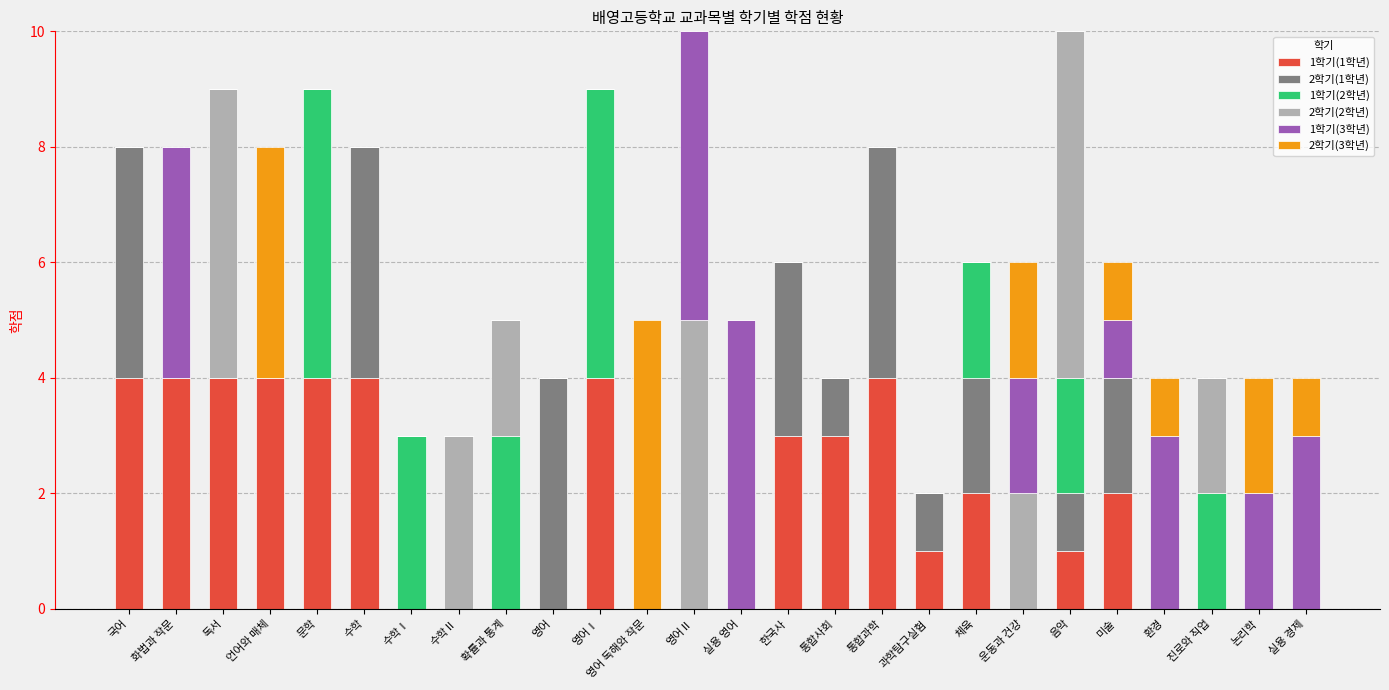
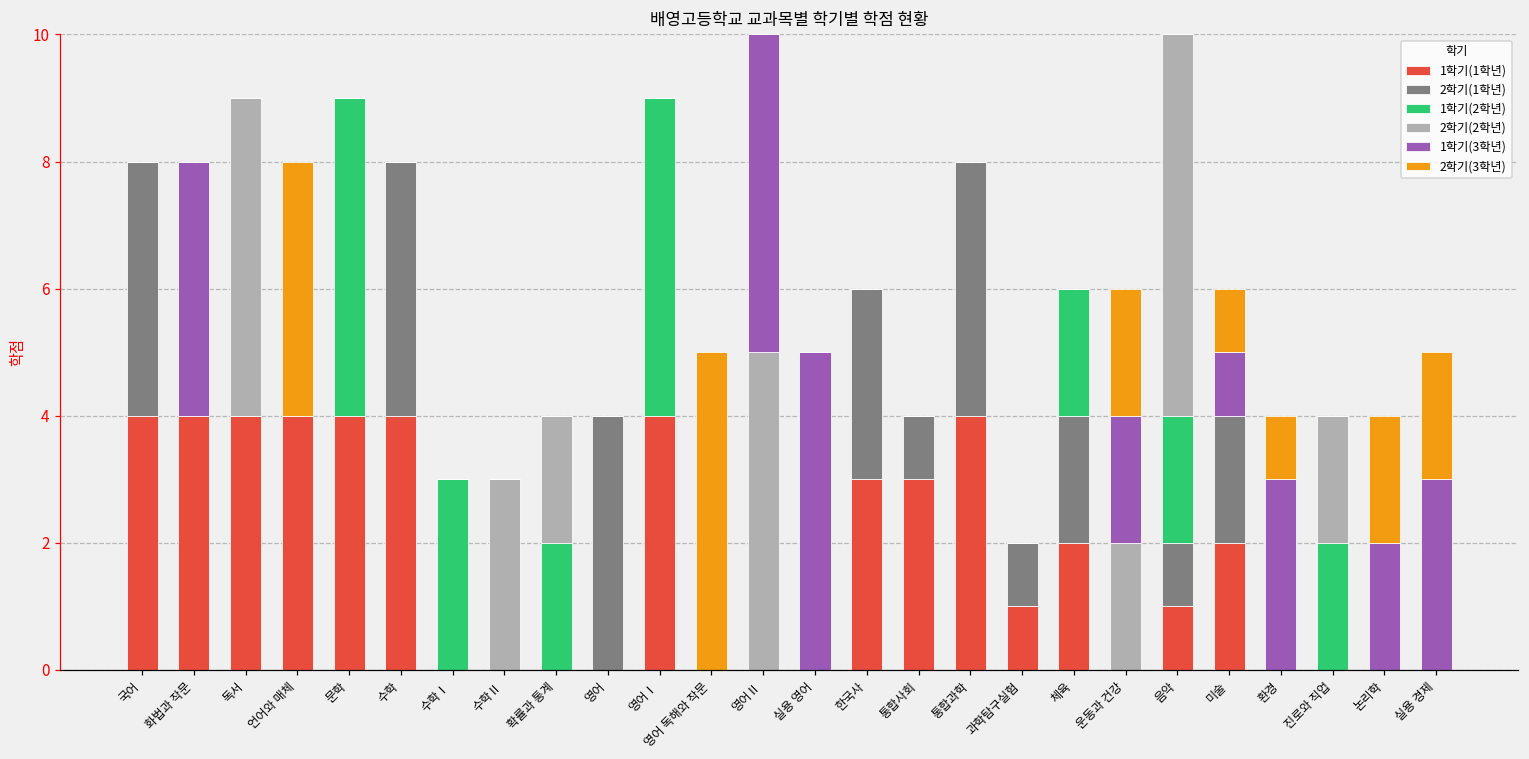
  {
    "1학기(1학년)": {
      "국어": 4,
      "화법과 작문": 4,
      "독서": 4,
      "언어와 매체": 4,
      "문학": 4,
      "수학": 4,
      "수학Ⅰ": 0,
      "수학Ⅱ": 0,
      "확률과 통계": 0,
      "영어": 0,
      "영어Ⅰ": 4,
      "영어 독해와 작문": 0,
      "영어Ⅱ": 0,
      "실용 영어": 0,
      "한국사": 3,
      "통합사회": 3,
      "통합과학": 4,
      "과학탐구실험": 1,
      "체육": 2,
      "운동과 건강": 0,
      "음악": 1,
      "미술": 2,
      "환경": 0,
      "진로와 직업": 0,
      "논리학": 0,
      "실용 경제": 0
    },
    "2학기(1학년)": {
      "국어": 4,
      "화법과 작문": 0,
      "독서": 0,
      "언어와 매체": 0,
      "문학": 0,
      "수학": 4,
      "수학Ⅰ": 0,
      "수학Ⅱ": 0,
      "확률과 통계": 0,
      "영어": 4,
      "영어Ⅰ": 0,
      "영어 독해와 작문": 0,
      "영어Ⅱ": 0,
      "실용 영어": 0,
      "한국사": 3,
      "통합사회": 1,
      "통합과학": 4,
      "과학탐구실험": 1,
      "체육": 2,
      "운동과 건강": 0,
      "음악": 1,
      "미술": 2,
      "환경": 0,
      "진로와 직업": 0,
      "논리학": 0,
      "실용 경제": 0
    },
    "1학기(2학년)": {
      "국어": 0,
      "화법과 작문": 0,
      "독서": 0,
      "언어와 매체": 0,
      "문학": 5,
      "수학": 0,
      "수학Ⅰ": 3,
      "수학Ⅱ": 0,
-     "확률과 통계": 3,
+     "확률과 통계": 2,
      "영어": 0,
      "영어Ⅰ": 5,
      "영어 독해와 작문": 0,
      "영어Ⅱ": 0,
      "실용 영어": 0,
      "한국사": 0,
      "통합사회": 0,
      "통합과학": 0,
      "과학탐구실험": 0,
      "체육": 2,
      "운동과 건강": 0,
      "음악": 2,
      "미술": 0,
      "환경": 0,
      "진로와 직업": 2,
      "논리학": 0,
      "실용 경제": 0
    },
    "2학기(2학년)": {
      "국어": 0,
      "화법과 작문": 0,
      "독서": 5,
      "언어와 매체": 0,
      "문학": 0,
      "수학": 0,
      "수학Ⅰ": 0,
      "수학Ⅱ": 3,
      "확률과 통계": 2,
      "영어": 0,
      "영어Ⅰ": 0,
      "영어 독해와 작문": 0,
      "영어Ⅱ": 5,
      "실용 영어": 0,
      "한국사": 0,
      "통합사회": 0,
      "통합과학": 0,
      "과학탐구실험": 0,
      "체육": 0,
      "운동과 건강": 2,
      "음악": 6,
      "미술": 0,
      "환경": 0,
      "진로와 직업": 2,
      "논리학": 0,
      "실용 경제": 0
    },
    "1학기(3학년)": {
      "국어": 0,
      "화법과 작문": 4,
      "독서": 0,
      "언어와 매체": 0,
      "문학": 0,
      "수학": 0,
      "수학Ⅰ": 0,
      "수학Ⅱ": 0,
      "확률과 통계": 0,
      "영어": 0,
      "영어Ⅰ": 0,
      "영어 독해와 작문": 0,
      "영어Ⅱ": 5,
      "실용 영어": 5,
      "한국사": 0,
      "통합사회": 0,
      "통합과학": 0,
      "과학탐구실험": 0,
      "체육": 0,
      "운동과 건강": 2,
      "음악": 0,
      "미술": 1,
      "환경": 3,
      "진로와 직업": 0,
      "논리학": 2,
      "실용 경제": 3
    },
    "2학기(3학년)": {
      "국어": 0,
      "화법과 작문": 0,
      "독서": 0,
      "언어와 매체": 4,
      "문학": 0,
      "수학": 0,
      "수학Ⅰ": 0,
      "수학Ⅱ": 0,
      "확률과 통계": 0,
      "영어": 0,
      "영어Ⅰ": 0,
      "영어 독해와 작문": 5,
      "영어Ⅱ": 0,
      "실용 영어": 0,
      "한국사": 0,
      "통합사회": 0,
      "통합과학": 0,
      "과학탐구실험": 0,
      "체육": 0,
      "운동과 건강": 2,
      "음악": 0,
      "미술": 1,
      "환경": 1,
      "진로와 직업": 0,
      "논리학": 2,
-     "실용 경제": 1
+     "실용 경제": 2
    }
  }
